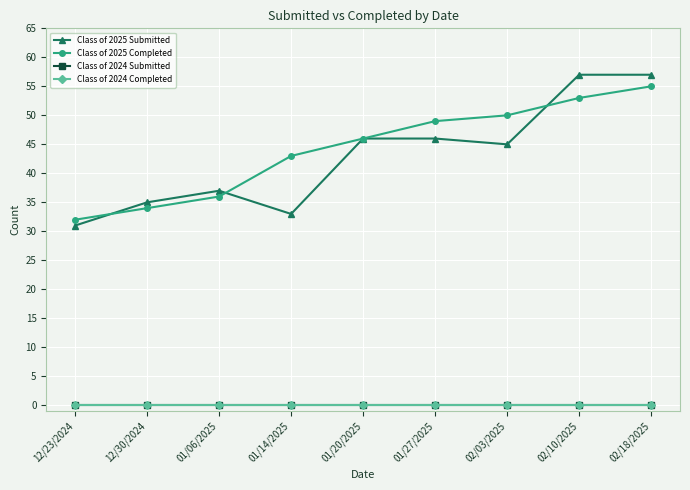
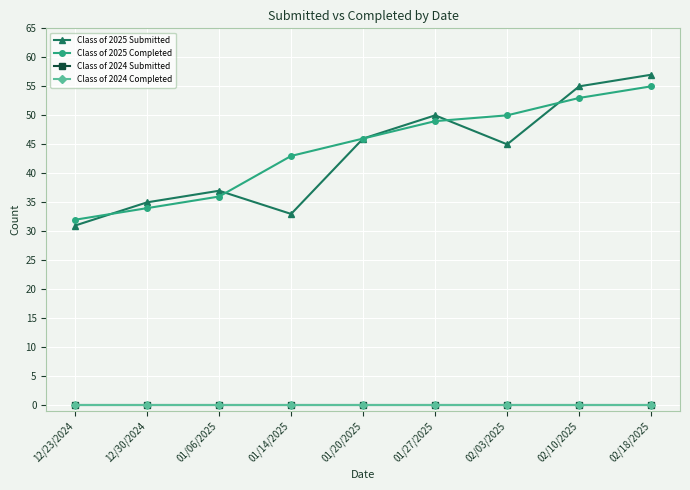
  {
    "Class of 2025 Submitted": {
      "12/23/2024": 31,
      "12/30/2024": 35,
      "01/06/2025": 37,
      "01/14/2025": 33,
-     "01/27/2025": 46,
+     "01/27/2025": 50,
      "02/03/2025": 45,
-     "02/10/2025": 57,
+     "02/10/2025": 55,
      "02/18/2025": 57
    }
  }
